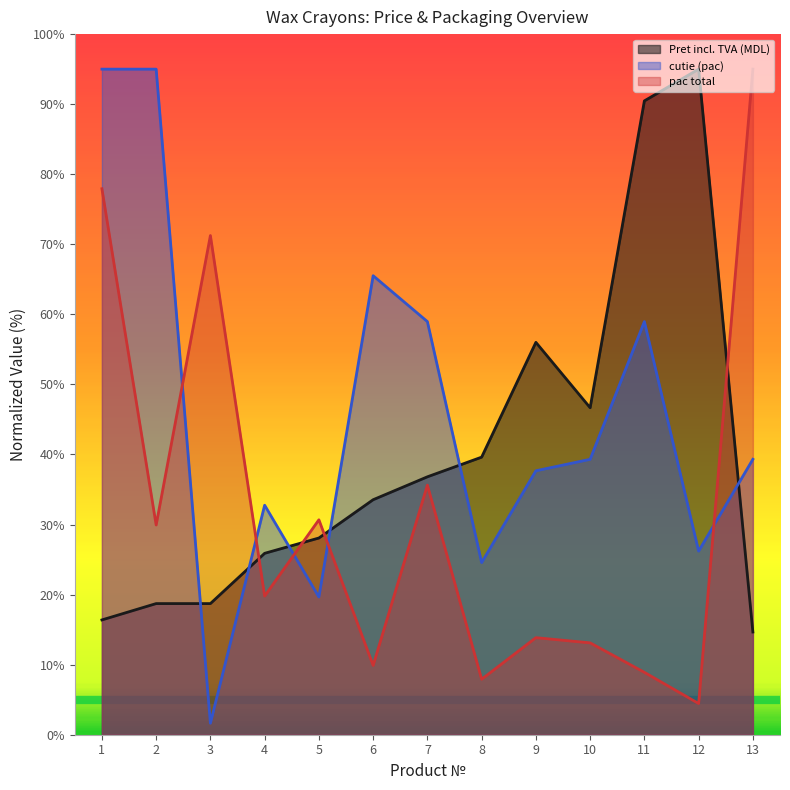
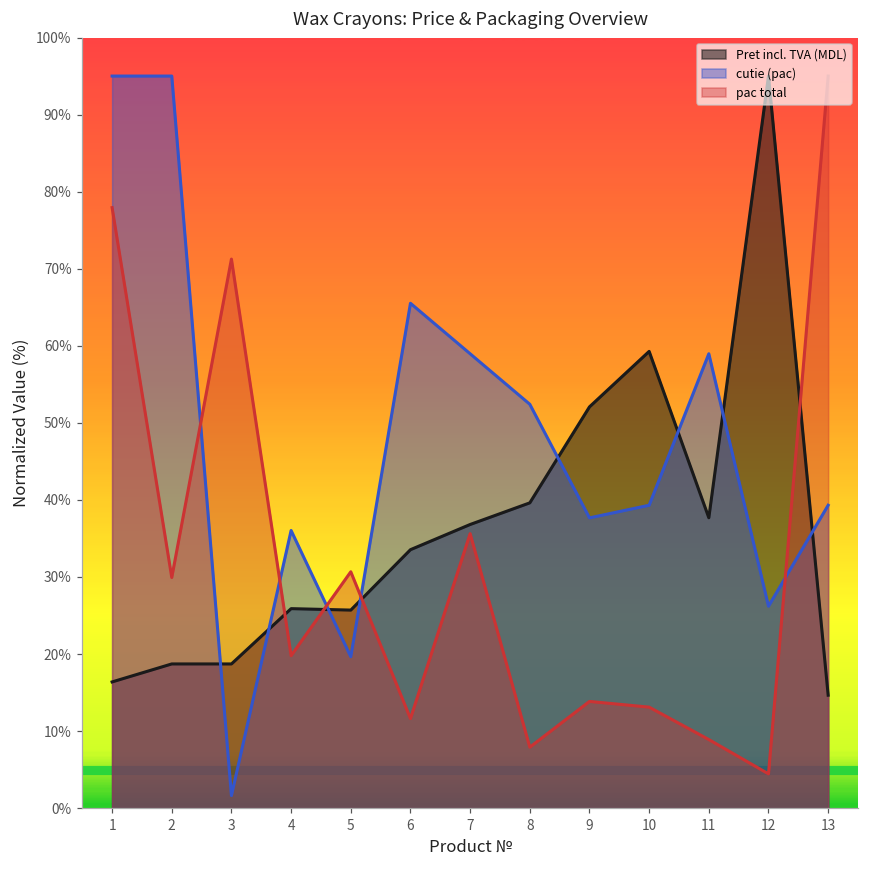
  {
    "Pret incl. TVA (MDL)": {
      "1": "16%",
      "2": "19%",
      "3": "19%",
      "4": "26%",
-     "5": "28%",
+     "5": "26%",
      "6": "34%",
      "7": "37%",
      "8": "40%",
-     "9": "56%",
-     "10": "47%",
-     "11": "90%",
+     "9": "52%",
+     "10": "59%",
+     "11": "38%",
      "13": "15%"
    },
    "cutie (pac)": {
      "1": "95%",
      "2": "95%",
      "3": "2%",
-     "4": "33%",
+     "4": "36%",
      "5": "20%",
      "6": "66%",
      "7": "59%",
-     "8": "25%",
+     "8": "52%",
      "9": "38%",
      "10": "39%",
      "11": "59%",
      "12": "26%",
      "13": "39%"
    },
    "pac total": {
      "1": "78%",
      "2": "30%",
      "3": "71%",
      "4": "20%",
      "5": "31%",
-     "6": "10%",
+     "6": "12%",
      "7": "36%",
      "8": "8%",
      "9": "14%",
      "10": "13%",
      "11": "9%",
      "12": "4%"
    }
  }
